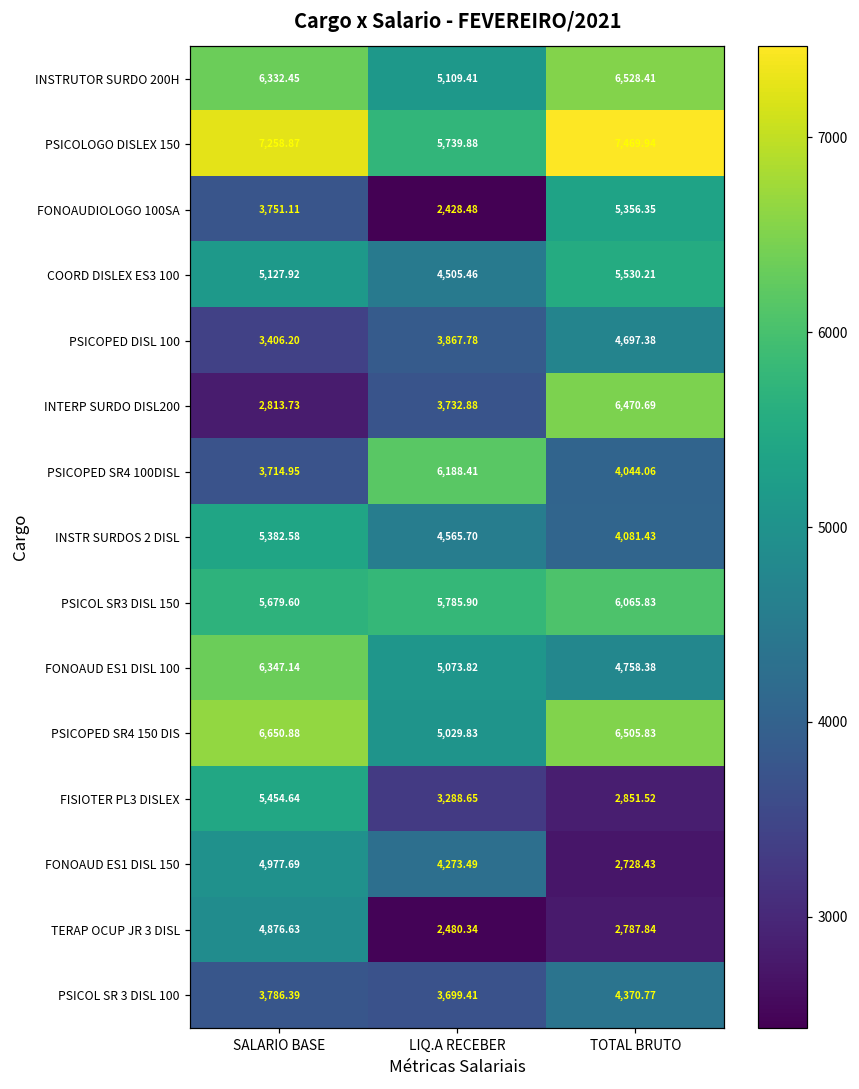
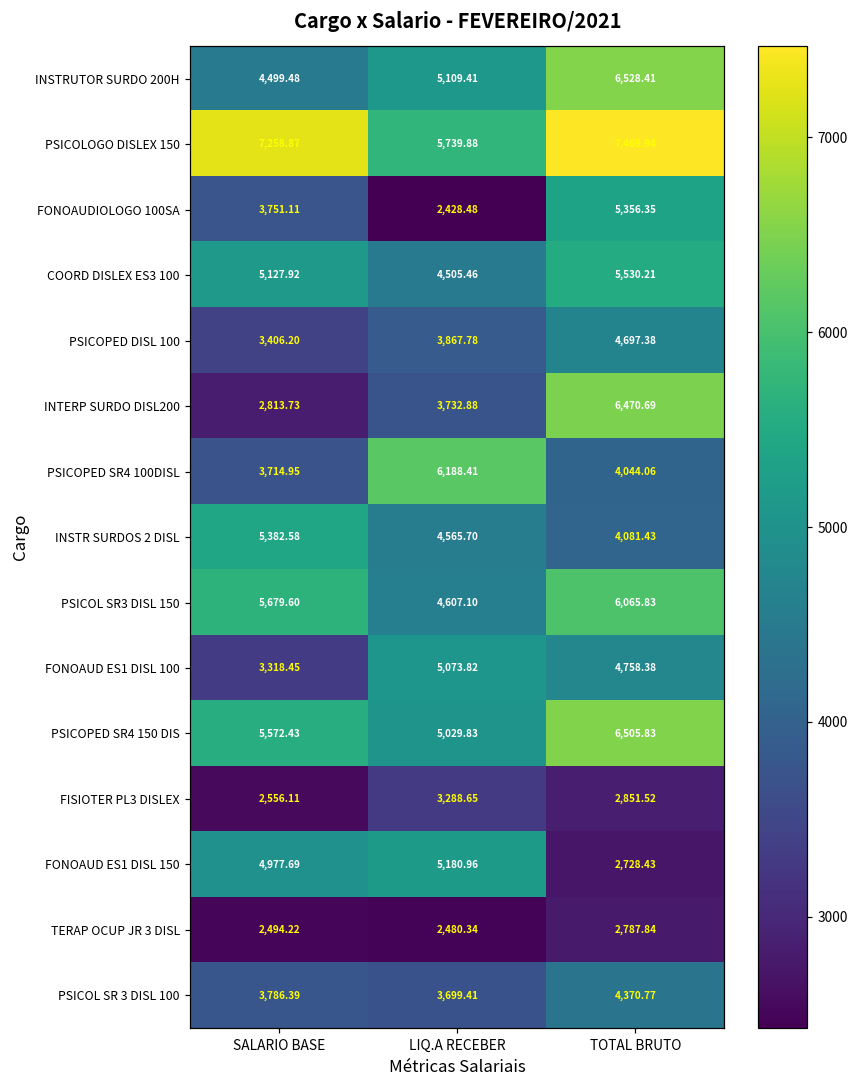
  {
    "INSTRUTOR SURDO 200H": {
-     "SALARIO BASE": "6,332.45",
+     "SALARIO BASE": "4,499.48",
      "LIQ.A RECEBER": "5,109.41",
      "TOTAL BRUTO": "6,528.41"
    },
    "PSICOLOGO DISLEX 150": {
      "LIQ.A RECEBER": "5,739.88"
    },
    "FONOAUDIOLOGO 100SA": {
      "SALARIO BASE": "3,751.11",
      "LIQ.A RECEBER": "2,428.48",
      "TOTAL BRUTO": "5,356.35"
    },
    "COORD DISLEX ES3 100": {
      "SALARIO BASE": "5,127.92",
      "LIQ.A RECEBER": "4,505.46",
      "TOTAL BRUTO": "5,530.21"
    },
    "PSICOPED DISL 100": {
      "SALARIO BASE": "3,406.20",
      "LIQ.A RECEBER": "3,867.78",
      "TOTAL BRUTO": "4,697.38"
    },
    "INTERP SURDO DISL200": {
      "SALARIO BASE": "2,813.73",
      "LIQ.A RECEBER": "3,732.88",
      "TOTAL BRUTO": "6,470.69"
    },
    "PSICOPED SR4 100DISL": {
      "SALARIO BASE": "3,714.95",
      "LIQ.A RECEBER": "6,188.41",
      "TOTAL BRUTO": "4,044.06"
    },
    "INSTR SURDOS 2 DISL": {
      "SALARIO BASE": "5,382.58",
      "LIQ.A RECEBER": "4,565.70",
      "TOTAL BRUTO": "4,081.43"
    },
    "PSICOL SR3 DISL 150": {
      "SALARIO BASE": "5,679.60",
-     "LIQ.A RECEBER": "5,785.90",
+     "LIQ.A RECEBER": "4,607.10",
      "TOTAL BRUTO": "6,065.83"
    },
    "FONOAUD ES1 DISL 100": {
-     "SALARIO BASE": "6,347.14",
+     "SALARIO BASE": "3,318.45",
      "LIQ.A RECEBER": "5,073.82",
      "TOTAL BRUTO": "4,758.38"
    },
    "PSICOPED SR4 150 DIS": {
-     "SALARIO BASE": "6,650.88",
+     "SALARIO BASE": "5,572.43",
      "LIQ.A RECEBER": "5,029.83",
      "TOTAL BRUTO": "6,505.83"
    },
    "FISIOTER PL3 DISLEX": {
-     "SALARIO BASE": "5,454.64",
+     "SALARIO BASE": "2,556.11",
      "LIQ.A RECEBER": "3,288.65",
      "TOTAL BRUTO": "2,851.52"
    },
    "FONOAUD ES1 DISL 150": {
      "SALARIO BASE": "4,977.69",
-     "LIQ.A RECEBER": "4,273.49",
+     "LIQ.A RECEBER": "5,180.96",
      "TOTAL BRUTO": "2,728.43"
    },
    "TERAP OCUP JR 3 DISL": {
-     "SALARIO BASE": "4,876.63",
+     "SALARIO BASE": "2,494.22",
      "LIQ.A RECEBER": "2,480.34",
      "TOTAL BRUTO": "2,787.84"
    },
    "PSICOL SR 3 DISL 100": {
      "SALARIO BASE": "3,786.39",
      "LIQ.A RECEBER": "3,699.41",
      "TOTAL BRUTO": "4,370.77"
    }
  }
